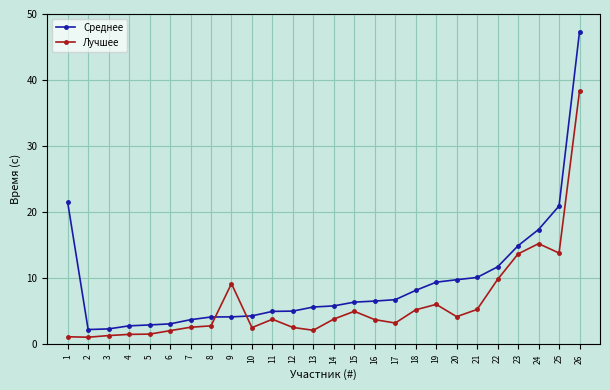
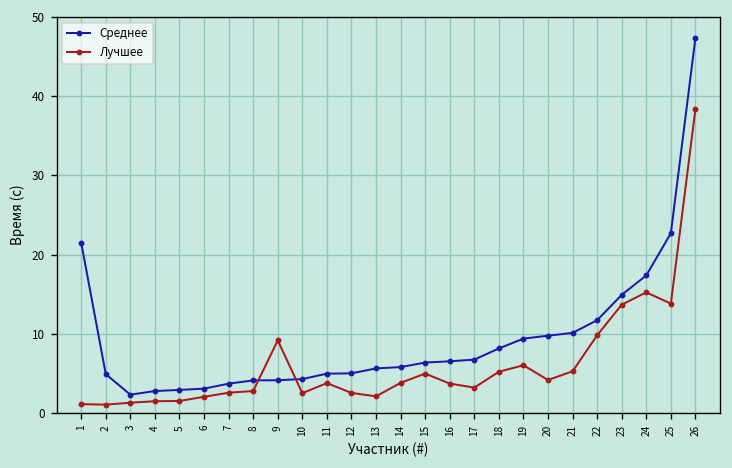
  {
    "Среднее": {
      "1": 22,
-     "2": 2,
+     "2": 5,
      "3": 2,
      "4": 3,
      "5": 3,
      "6": 3,
      "7": 4,
      "8": 4,
      "9": 4,
      "10": 4,
      "11": 5,
      "12": 5,
      "13": 6,
      "14": 6,
      "15": 6,
      "16": 7,
      "17": 7,
      "18": 8,
      "19": 9,
      "20": 10,
      "21": 10,
      "22": 12,
      "23": 15,
      "24": 17,
-     "25": 21,
+     "25": 23,
      "26": 47
    },
    "Лучшее": {
      "1": 1,
      "2": 1,
      "3": 1,
      "4": 2,
      "5": 2,
      "6": 2,
      "7": 3,
      "8": 3,
      "9": 9,
      "10": 3,
      "11": 4,
      "12": 3,
      "13": 2,
      "14": 4,
      "15": 5,
      "16": 4,
      "17": 3,
      "18": 5,
      "19": 6,
      "20": 4,
      "21": 5,
      "22": 10,
      "23": 14,
      "24": 15,
      "25": 14,
      "26": 38
    }
  }
